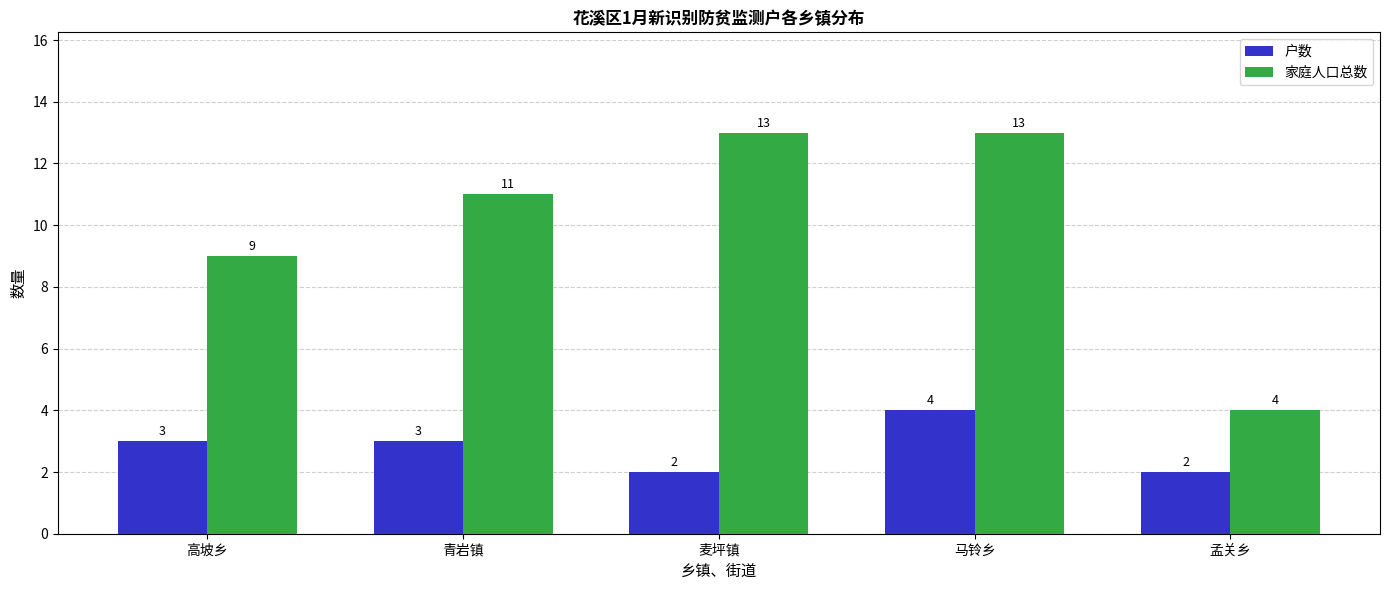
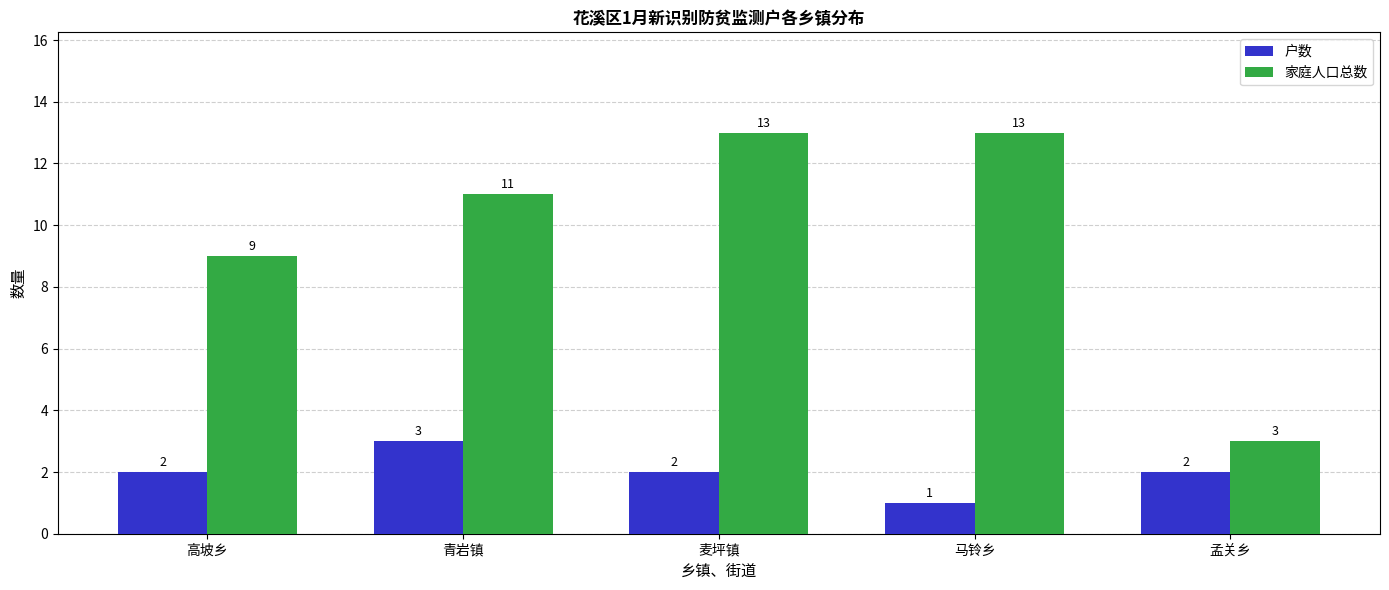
  {
    "户数": {
-     "高坡乡": 3,
+     "高坡乡": 2,
      "青岩镇": 3,
      "麦坪镇": 2,
-     "马铃乡": 4,
+     "马铃乡": 1,
      "孟关乡": 2
    },
    "家庭人口总数": {
      "高坡乡": 9,
      "青岩镇": 11,
      "麦坪镇": 13,
      "马铃乡": 13,
-     "孟关乡": 4
+     "孟关乡": 3
    }
  }
